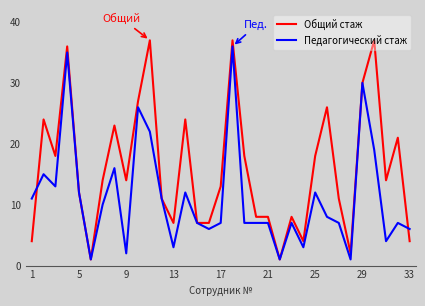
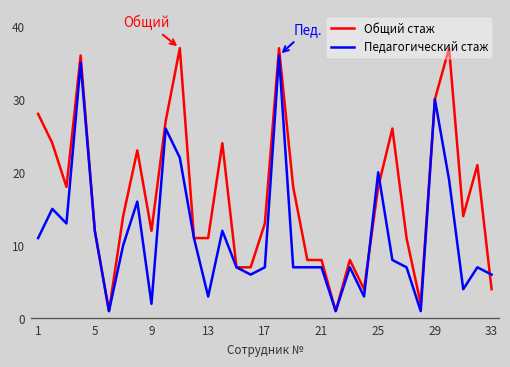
  {
    "Общий стаж": {
-     "1": 4,
-     "9": 14,
-     "13": 7,
+     "1": 28,
+     "9": 12,
+     "13": 11,
      "17": 13,
      "21": 8,
      "25": 18,
      "33": 4
    },
    "Педагогический стаж": {
      "1": 11,
      "9": 2,
      "13": 3,
      "17": 7,
      "21": 7,
-     "25": 12,
+     "25": 20,
      "33": 6
    }
  }
